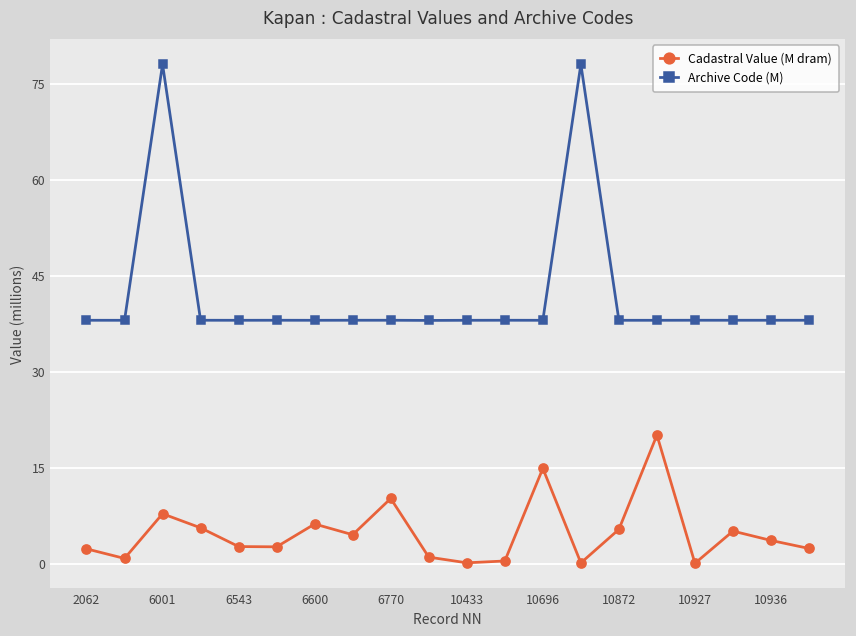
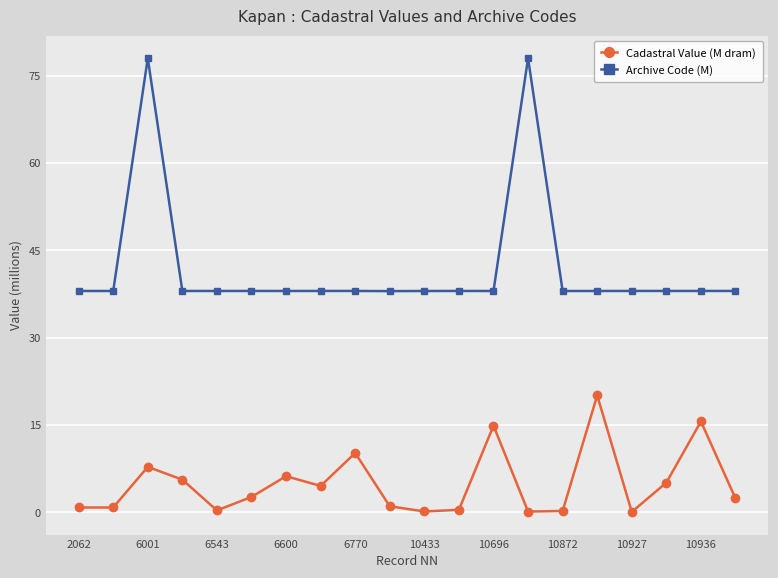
  {
    "Cadastral Value (M dram)": {
-     "2062": 2,
+     "2062": 1,
      "6001": 8,
-     "6543": 3,
+     "6543": 0,
      "6600": 6,
      "6770": 10,
      "10433": 0,
      "10696": 15,
-     "10872": 5,
+     "10872": 0,
      "10927": 0,
-     "10936": 4
+     "10936": 16
    },
    "Archive Code (M)": {
      "2062": 38,
      "6001": 78,
      "6543": 38,
      "6600": 38,
      "6770": 38,
      "10433": 38,
      "10696": 38,
      "10872": 38,
      "10927": 38,
      "10936": 38
    }
  }
